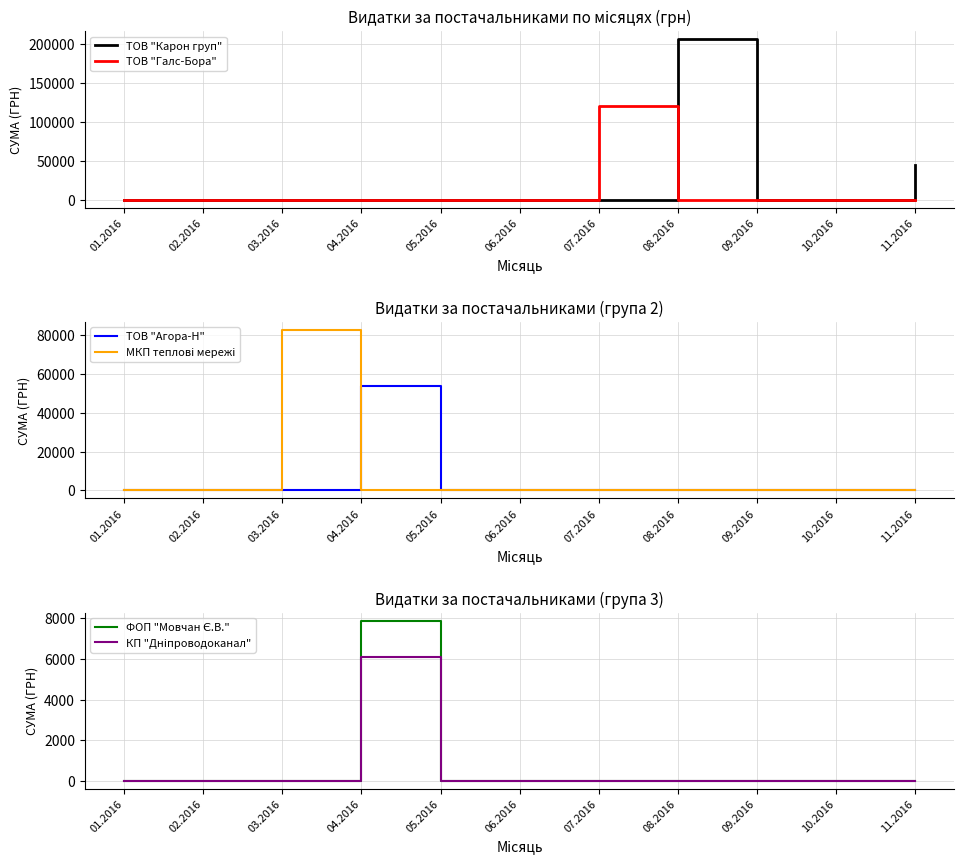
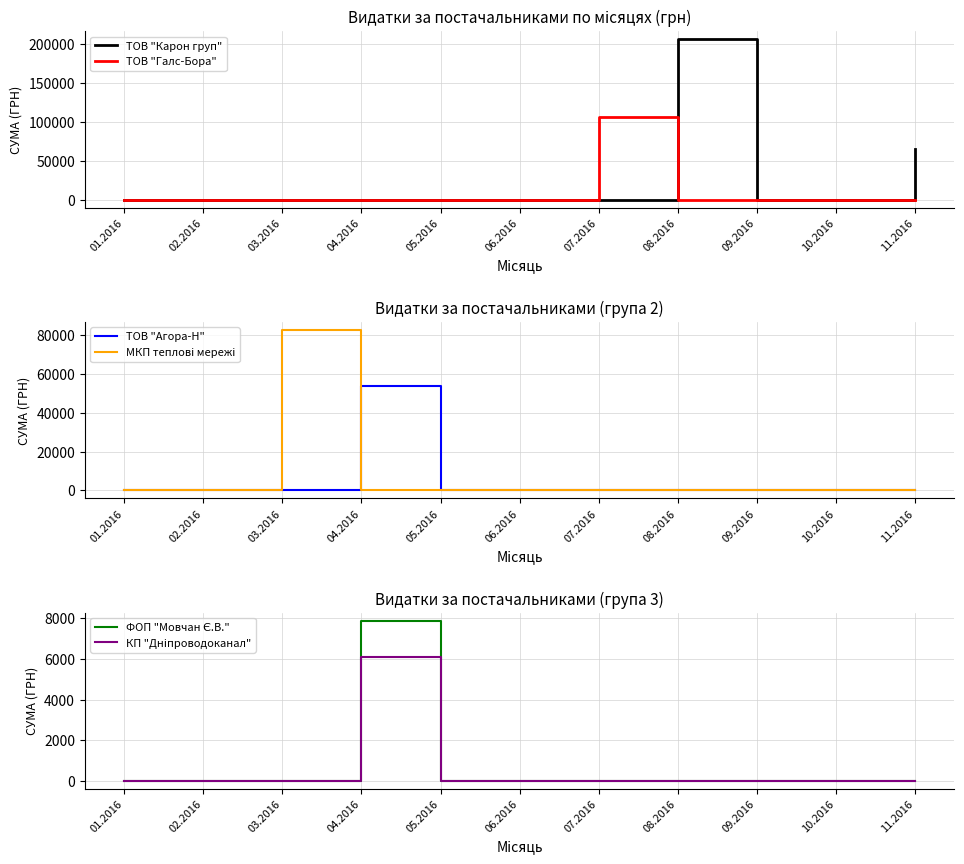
  {
    "Видатки за постачальниками по місяцях (грн)": {
      "ТОВ \"Карон груп\"": {
        "07.2016": 0,
        "08.2016": 210000,
-       "11.2016": 50000
+       "11.2016": 70000
      },
      "ТОВ \"Галс-Бора\"": {
-       "07.2016": 120000,
+       "07.2016": 110000,
        "08.2016": 0,
        "11.2016": 0
      }
    },
    "Видатки за постачальниками (група 2)": {
      "ТОВ \"Агора-Н\"": {
        "03.2016": 0,
        "04.2016": 54000
      },
      "МКП теплові мережі": {
        "03.2016": 83000,
        "04.2016": 0
      }
    },
    "Видатки за постачальниками (група 3)": {
      "ФОП \"Мовчан Є.В.\"": {
        "04.2016": 7900
      },
      "КП \"Дніпроводоканал\"": {
        "04.2016": 6100
      }
    }
  }
